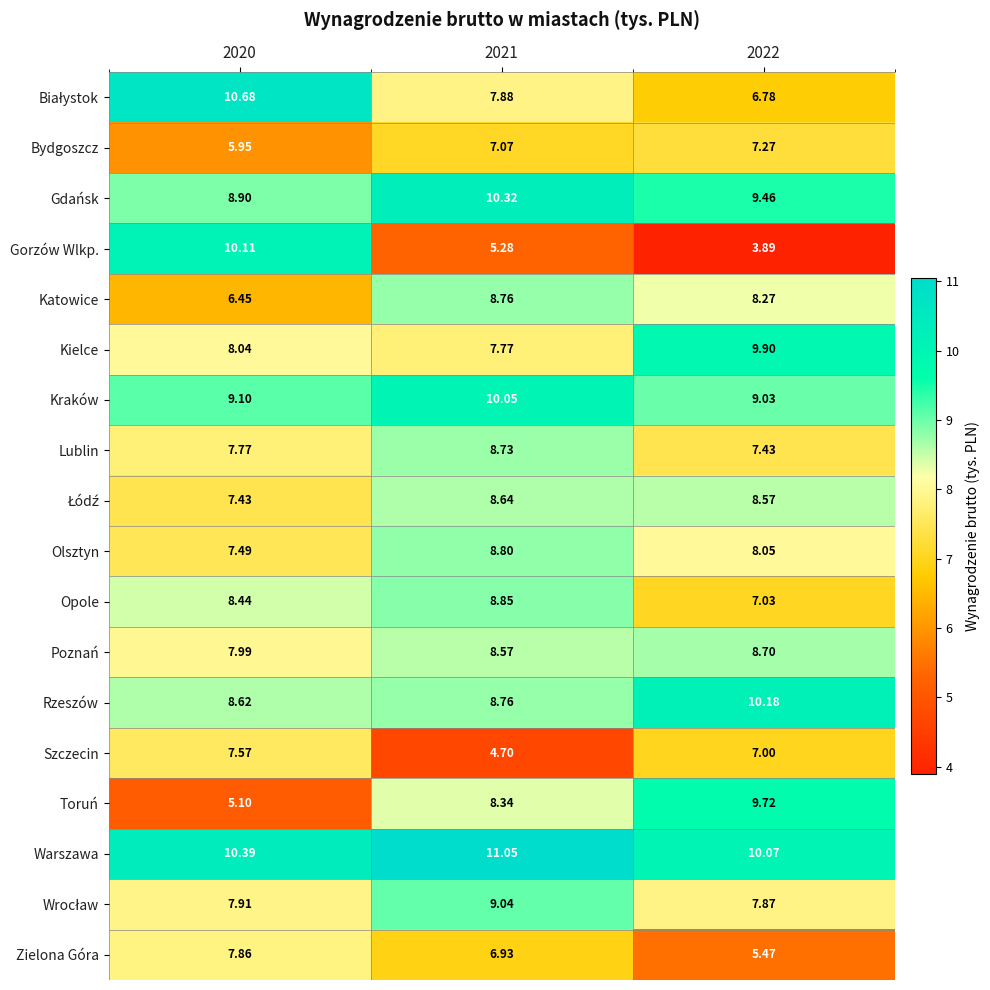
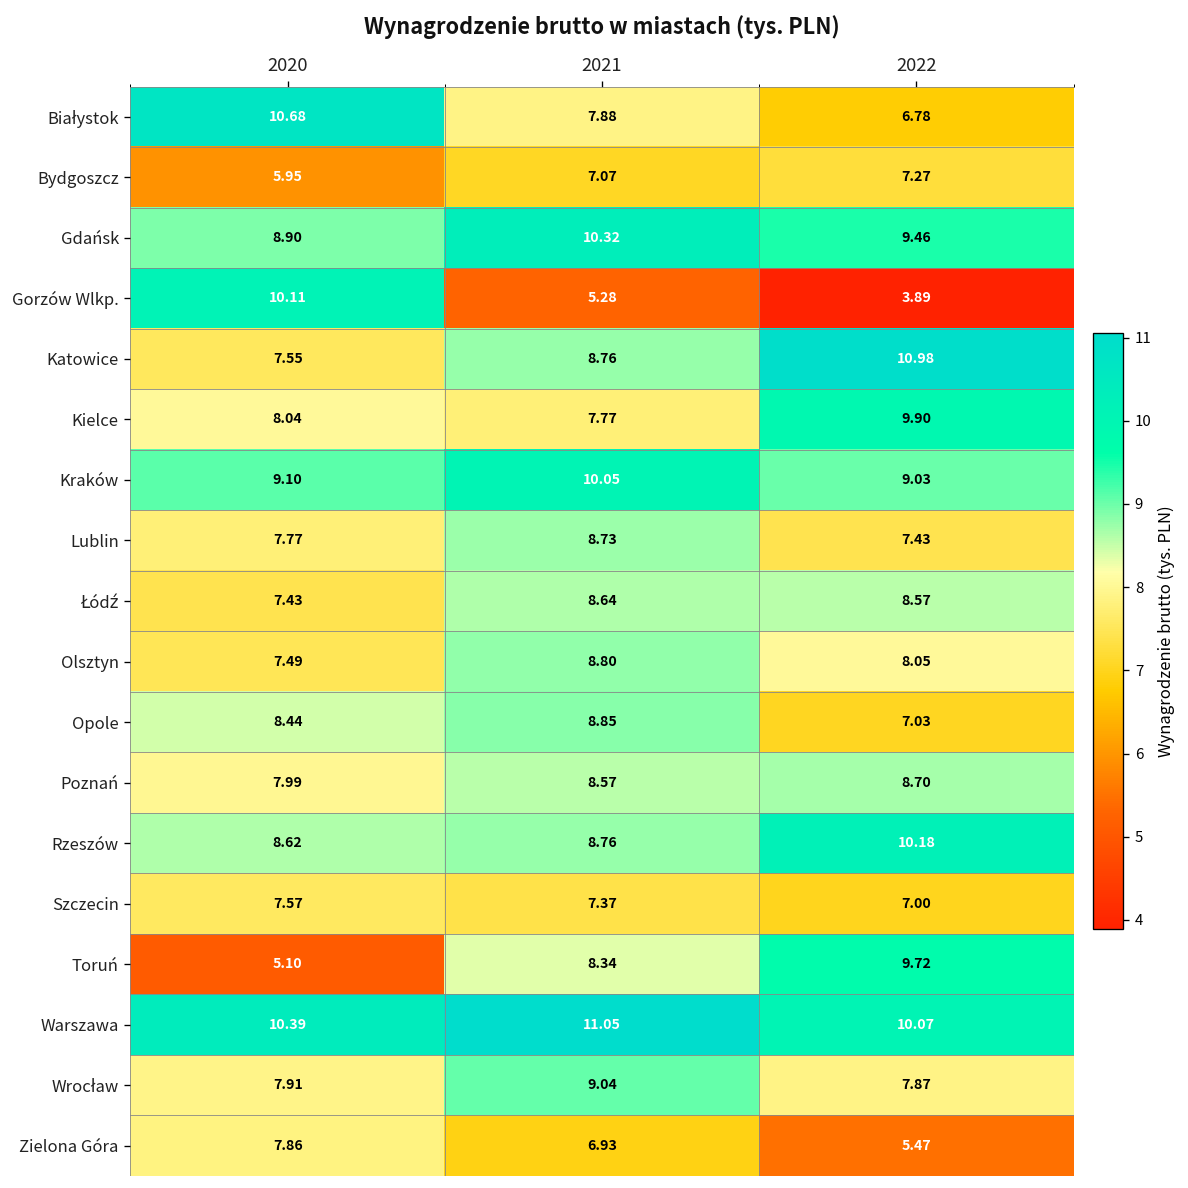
  {
    "Białystok": {
      "2020": 10.68,
      "2021": 7.88,
      "2022": 6.78
    },
    "Bydgoszcz": {
      "2020": 5.95,
      "2021": 7.07,
      "2022": 7.27
    },
    "Gdańsk": {
      "2020": 8.90,
      "2021": 10.32,
      "2022": 9.46
    },
    "Gorzów Wlkp.": {
      "2020": 10.11,
      "2021": 5.28,
      "2022": 3.89
    },
    "Katowice": {
-     "2020": 6.45,
+     "2020": 7.55,
      "2021": 8.76,
-     "2022": 8.27
+     "2022": 10.98
    },
    "Kielce": {
      "2020": 8.04,
      "2021": 7.77,
      "2022": 9.90
    },
    "Kraków": {
      "2020": 9.10,
      "2021": 10.05,
      "2022": 9.03
    },
    "Lublin": {
      "2020": 7.77,
      "2021": 8.73,
      "2022": 7.43
    },
    "Łódź": {
      "2020": 7.43,
      "2021": 8.64,
      "2022": 8.57
    },
    "Olsztyn": {
      "2020": 7.49,
      "2021": 8.80,
      "2022": 8.05
    },
    "Opole": {
      "2020": 8.44,
      "2021": 8.85,
      "2022": 7.03
    },
    "Poznań": {
      "2020": 7.99,
      "2021": 8.57,
      "2022": 8.70
    },
    "Rzeszów": {
      "2020": 8.62,
      "2021": 8.76,
      "2022": 10.18
    },
    "Szczecin": {
      "2020": 7.57,
-     "2021": 4.70,
+     "2021": 7.37,
      "2022": 7.00
    },
    "Toruń": {
      "2020": 5.10,
      "2021": 8.34,
      "2022": 9.72
    },
    "Warszawa": {
      "2020": 10.39,
      "2021": 11.05,
      "2022": 10.07
    },
    "Wrocław": {
      "2020": 7.91,
      "2021": 9.04,
      "2022": 7.87
    },
    "Zielona Góra": {
      "2020": 7.86,
      "2021": 6.93,
      "2022": 5.47
    }
  }
